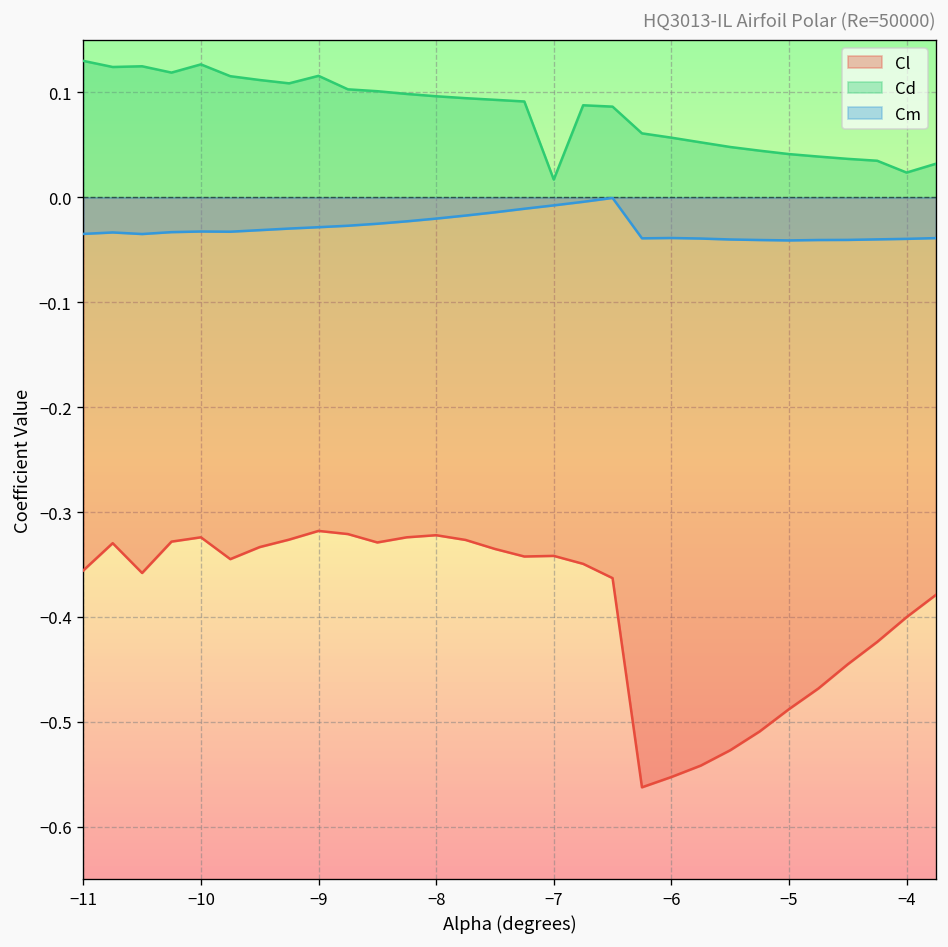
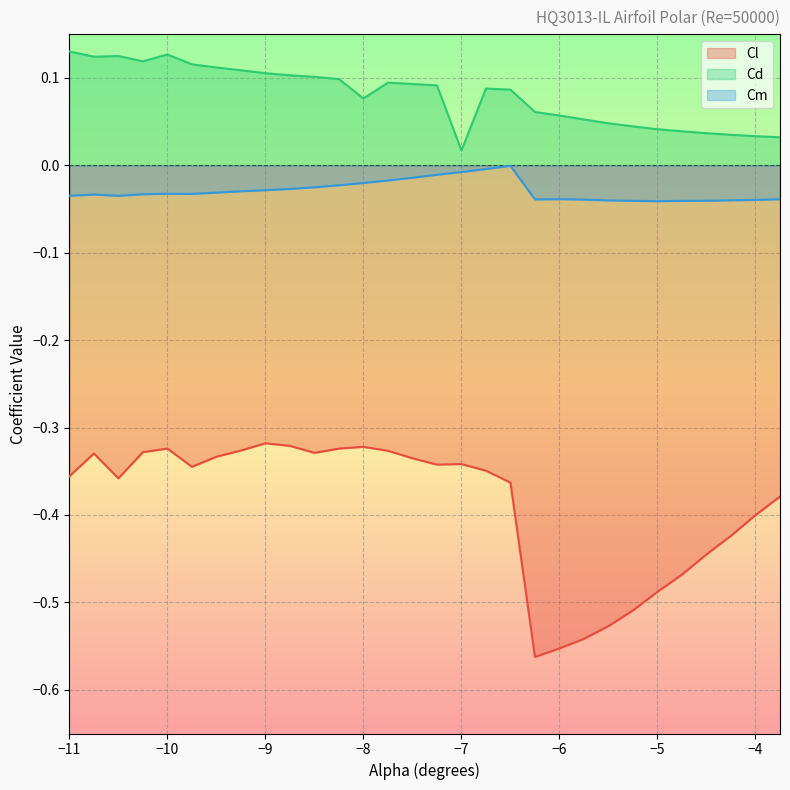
  {
    "Cd": {
      "−11": 0.13,
      "−10": 0.13,
-     "−9": 0.12,
-     "−8": 0.10,
+     "−9": 0.11,
+     "−8": 0.08,
      "−7": 0.02,
      "−6": 0.06,
      "−5": 0.04,
-     "−4": 0.02
+     "−4": 0.03
    }
  }
